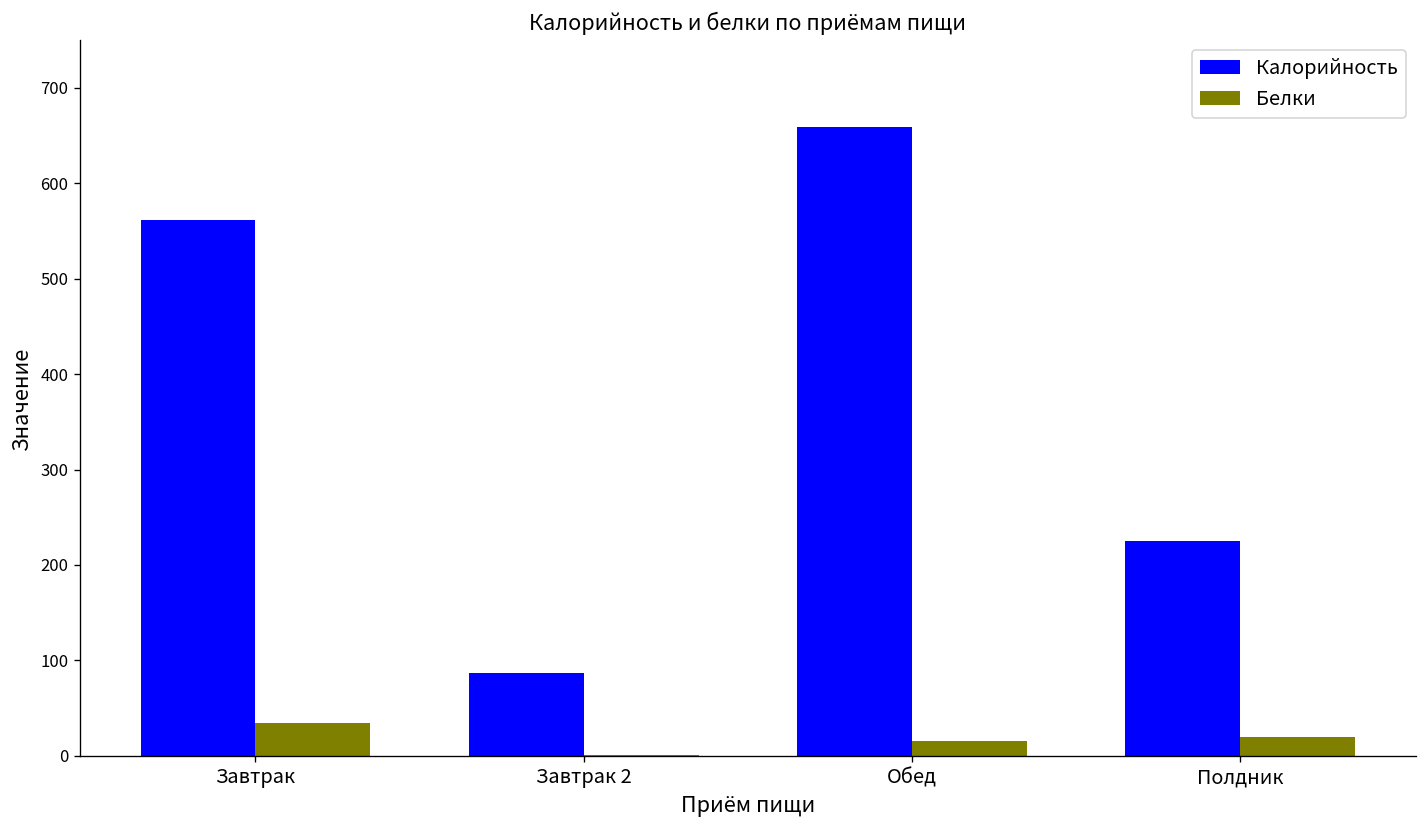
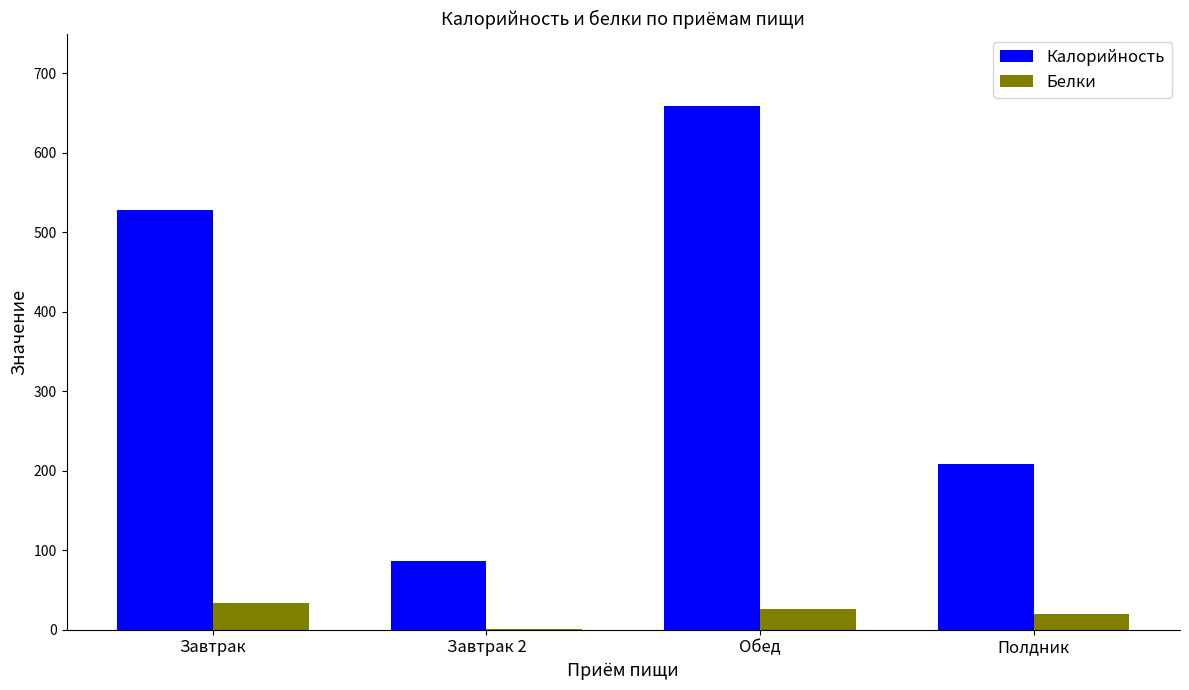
  {
    "Калорийность": {
-     "Завтрак": 560,
+     "Завтрак": 530,
      "Завтрак 2": 90,
      "Обед": 660,
-     "Полдник": 230
+     "Полдник": 210
    },
    "Белки": {
      "Завтрак": 30,
-     "Обед": 20,
+     "Обед": 30,
      "Полдник": 20
    }
  }
